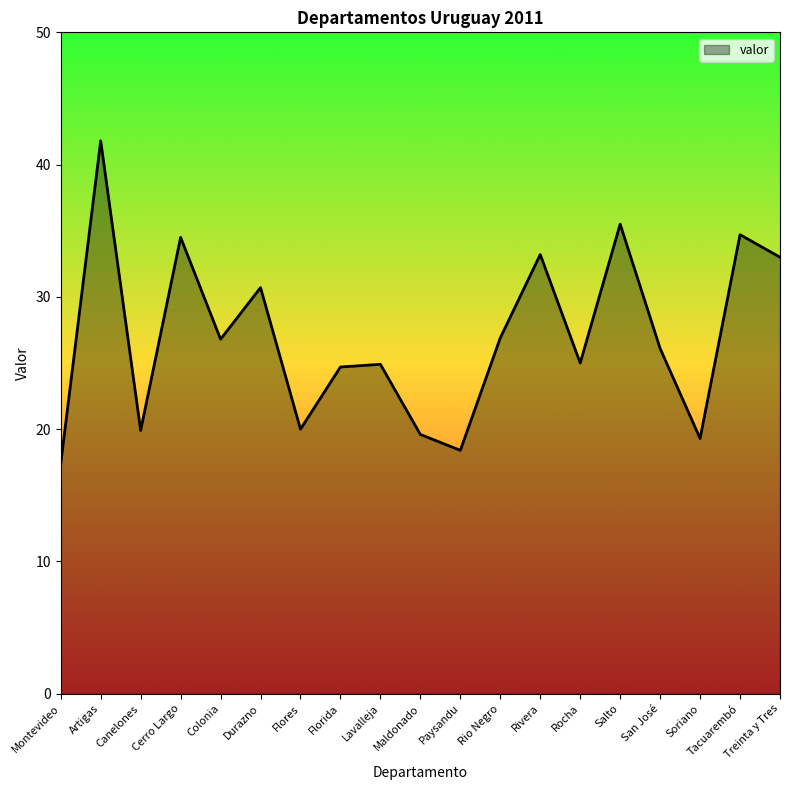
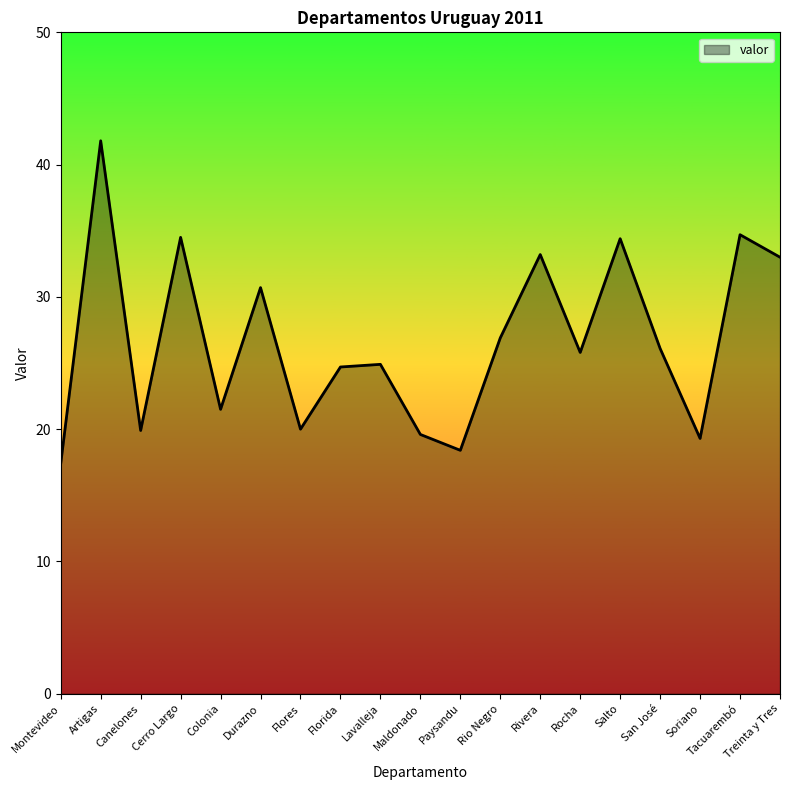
  {
    "Montevideo": 17.4,
    "Artigas": 41.8,
    "Canelones": 19.9,
    "Cerro Largo": 34.5,
-   "Colonia": 26.8,
+   "Colonia": 21.5,
    "Durazno": 30.7,
    "Flores": 20.0,
    "Florida": 24.7,
    "Lavalleja": 24.9,
    "Maldonado": 19.6,
    "Paysandu": 18.4,
    "Rio Negro": 26.9,
    "Rivera": 33.2,
-   "Rocha": 25.0,
-   "Salto": 35.5,
+   "Rocha": 25.8,
+   "Salto": 34.4,
    "San José": 26.1,
    "Soriano": 19.3,
    "Tacuarembó": 34.7,
    "Treinta y Tres": 33.0
  }
